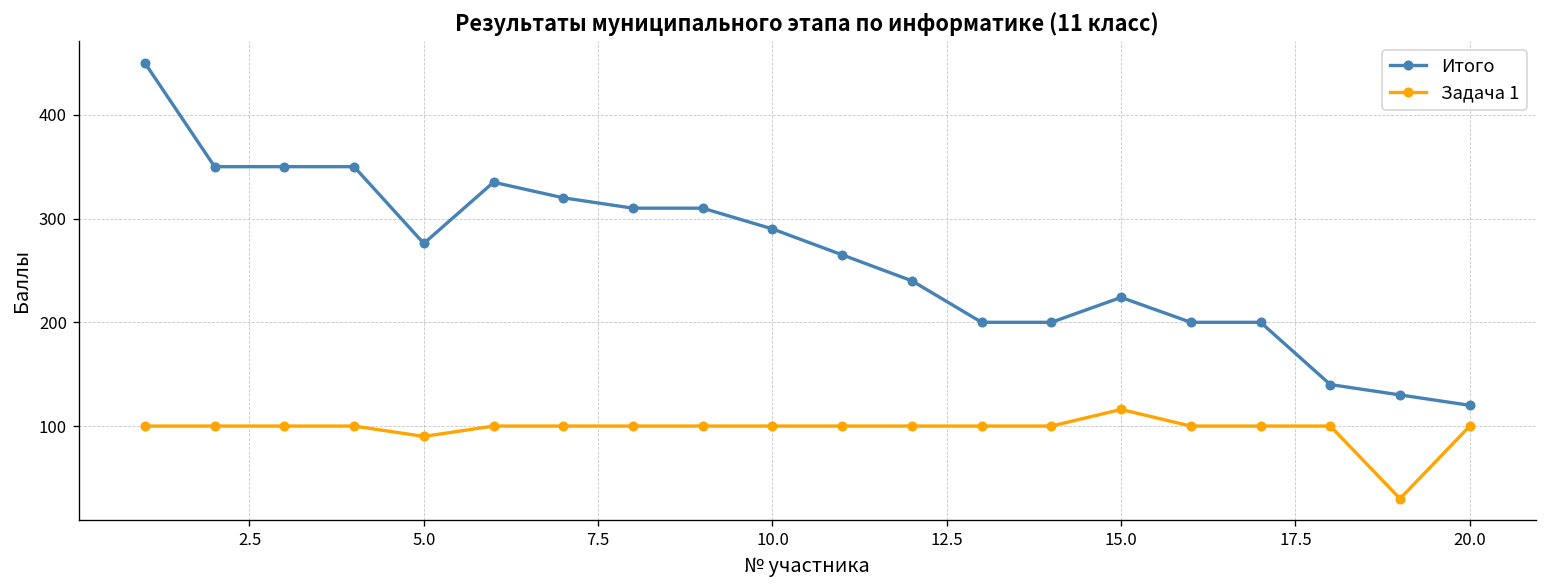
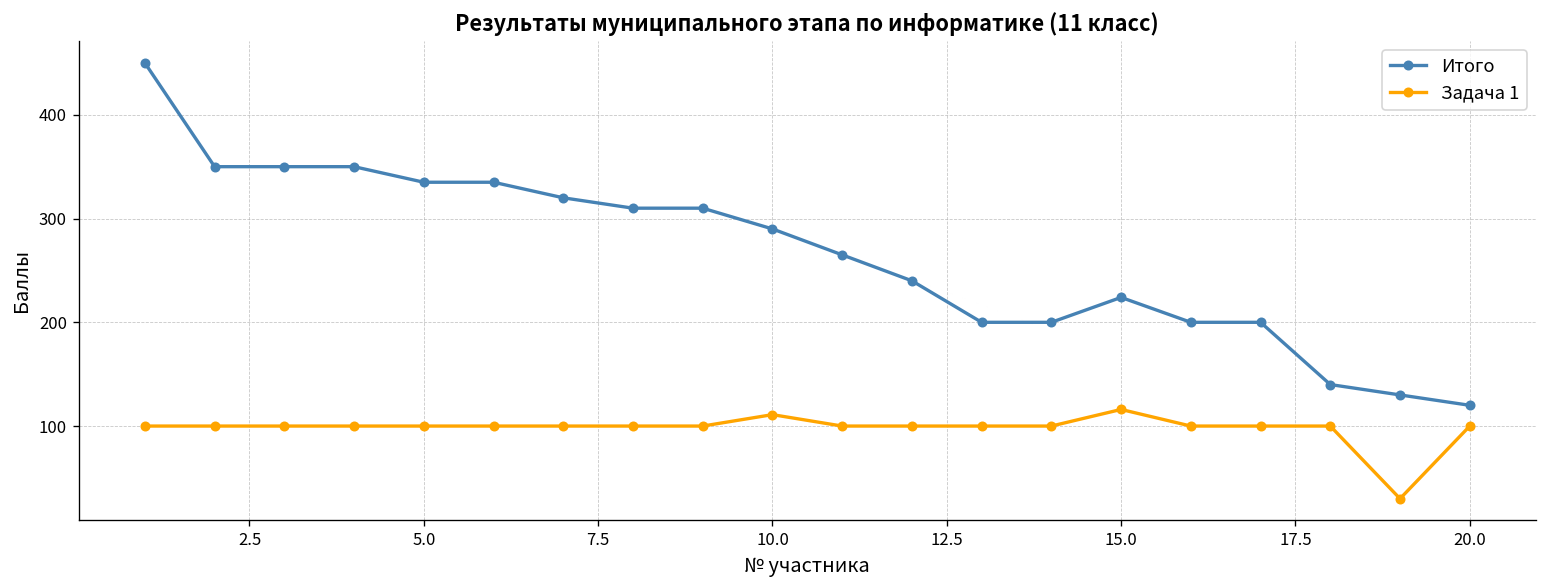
  {
    "Итого": {
-     "5.0": 280,
+     "5.0": 340,
      "10.0": 290,
      "15.0": 220,
      "20.0": 120
    },
    "Задача 1": {
-     "5.0": 90,
-     "10.0": 100,
+     "5.0": 100,
+     "10.0": 110,
      "15.0": 120,
      "20.0": 100
    }
  }
